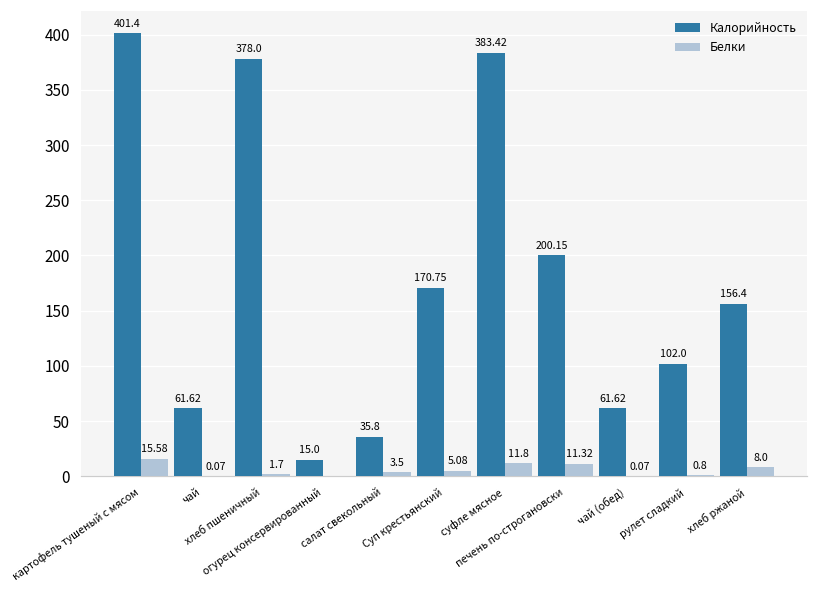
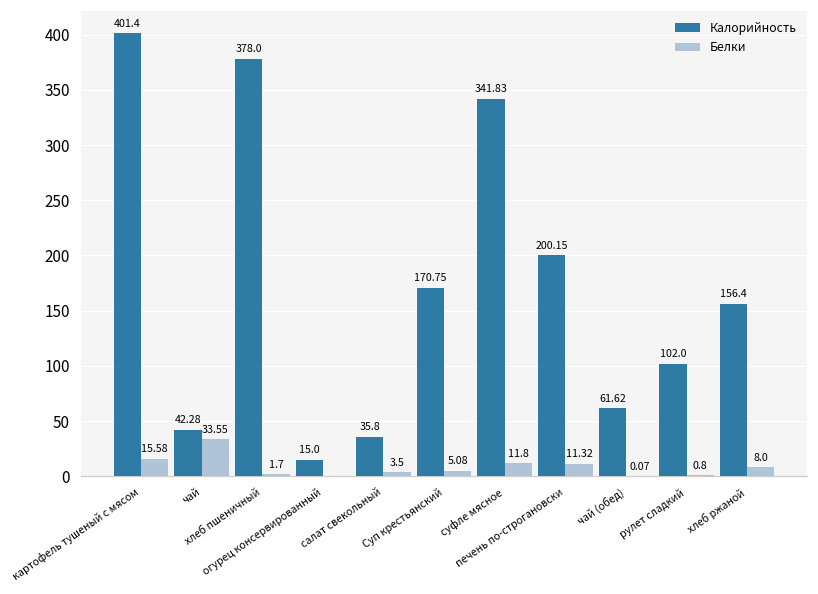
  {
    "Калорийность": {
      "картофель тушеный с мясом": 401.4,
-     "чай": 61.62,
+     "чай": 42.28,
      "хлеб пшеничный": 378.0,
      "огурец консервированный": 15.0,
      "салат свекольный": 35.8,
      "Суп крестьянский": 170.75,
-     "суфле мясное": 383.42,
+     "суфле мясное": 341.83,
      "печень по-строгановски": 200.15,
      "чай (обед)": 61.62,
      "рулет сладкий": 102.0,
      "хлеб ржаной": 156.4
    },
    "Белки": {
      "картофель тушеный с мясом": 15.58,
-     "чай": 0.07,
+     "чай": 33.55,
      "хлеб пшеничный": 1.7,
      "салат свекольный": 3.5,
      "Суп крестьянский": 5.08,
      "суфле мясное": 11.8,
      "печень по-строгановски": 11.32,
      "чай (обед)": 0.07,
      "рулет сладкий": 0.8,
      "хлеб ржаной": 8.0
    }
  }
